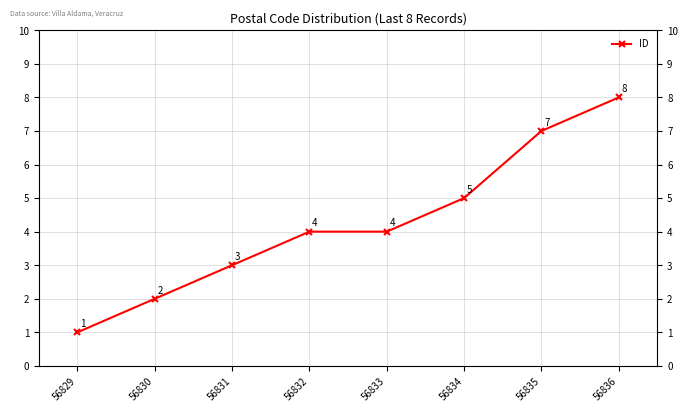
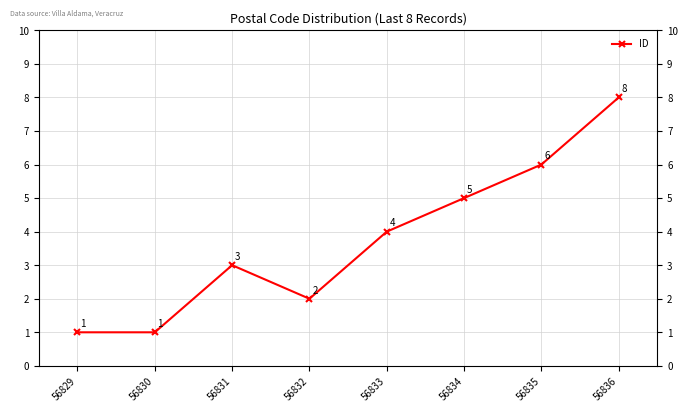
  {
    "56829": 1,
-   "56830": 2,
+   "56830": 1,
    "56831": 3,
-   "56832": 4,
+   "56832": 2,
    "56833": 4,
    "56834": 5,
-   "56835": 7,
+   "56835": 6,
    "56836": 8
  }
